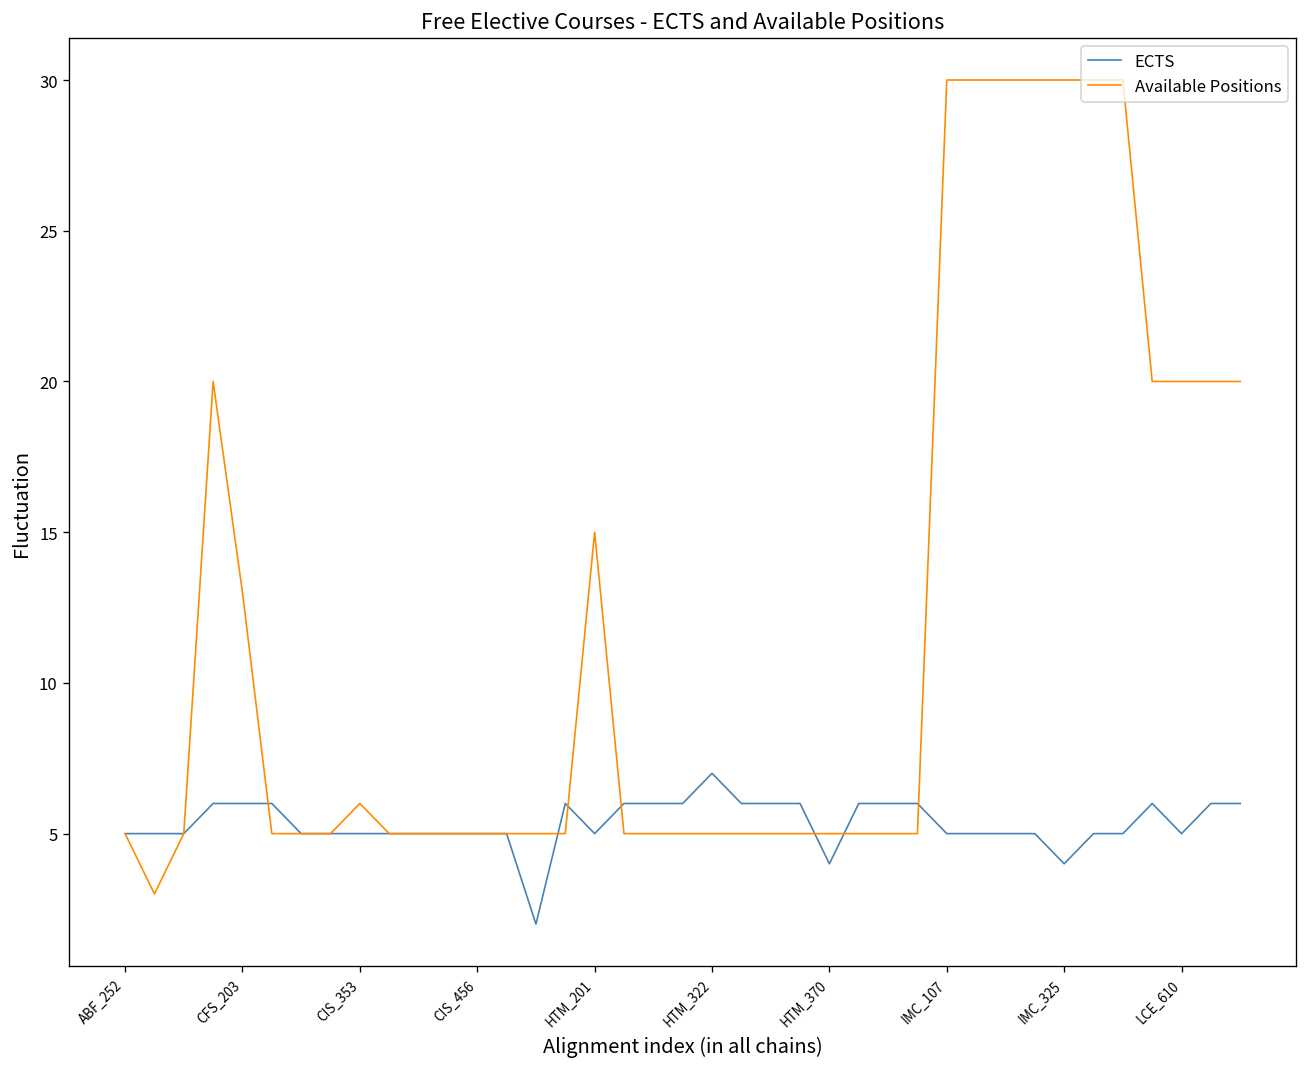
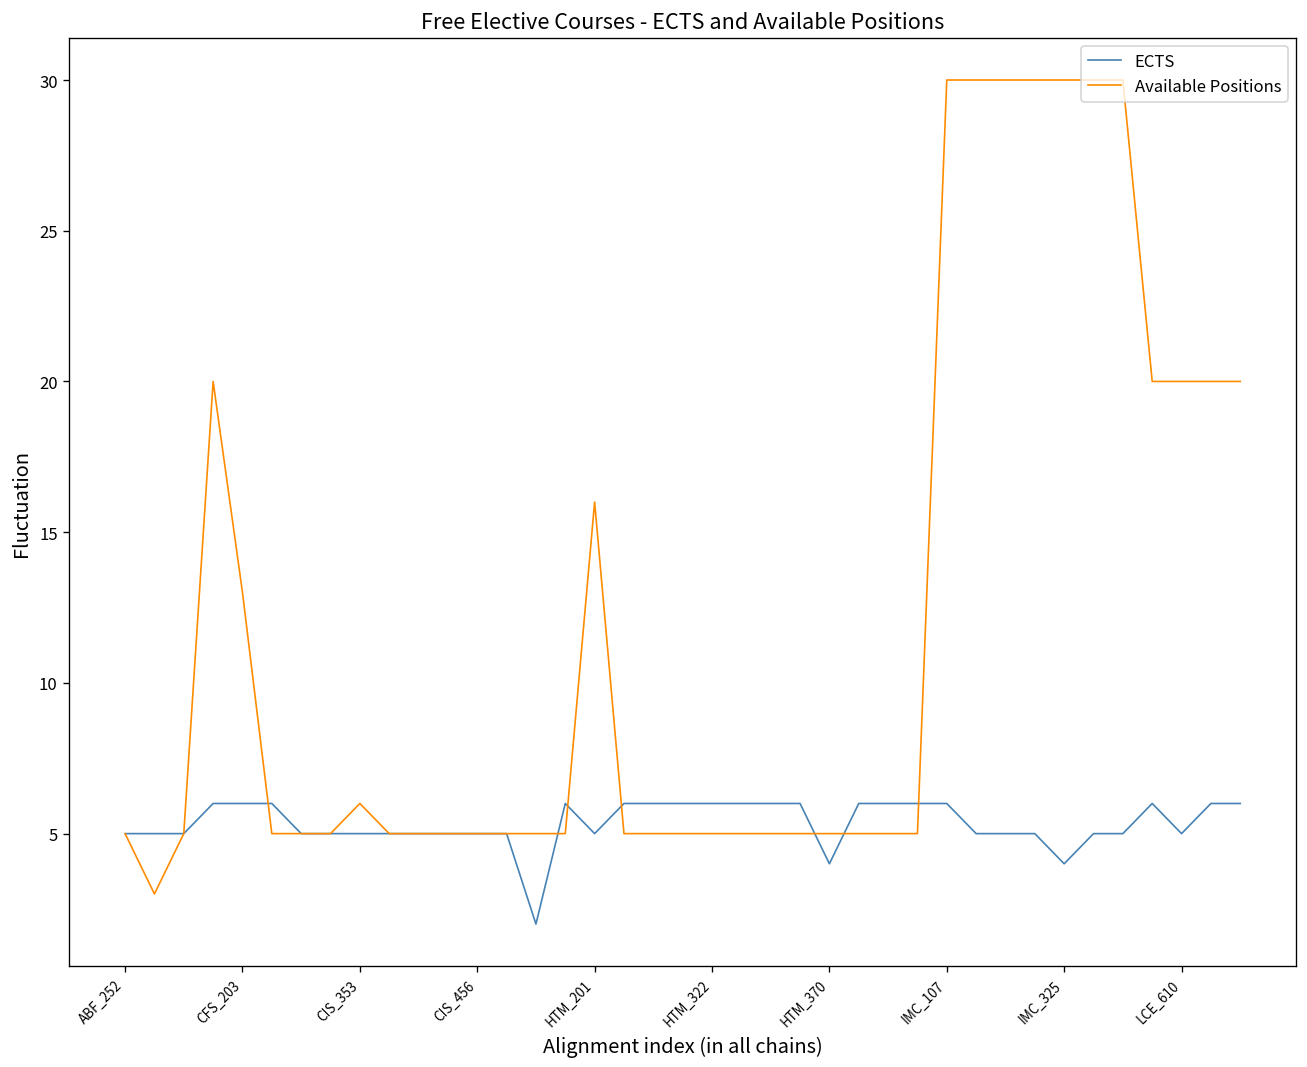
  {
    "ECTS": {
      "CFS_203": 6,
      "CIS_353": 5,
      "HTM_201": 5,
-     "HTM_322": 7,
+     "HTM_322": 6,
      "HTM_370": 4,
-     "IMC_107": 5,
+     "IMC_107": 6,
      "IMC_325": 4,
      "LCE_610": 5
    },
    "Available Positions": {
      "CFS_203": 13,
      "CIS_353": 6,
-     "HTM_201": 15,
+     "HTM_201": 16,
      "HTM_322": 5,
      "HTM_370": 5,
      "IMC_107": 30,
      "IMC_325": 30,
      "LCE_610": 20
    }
  }
